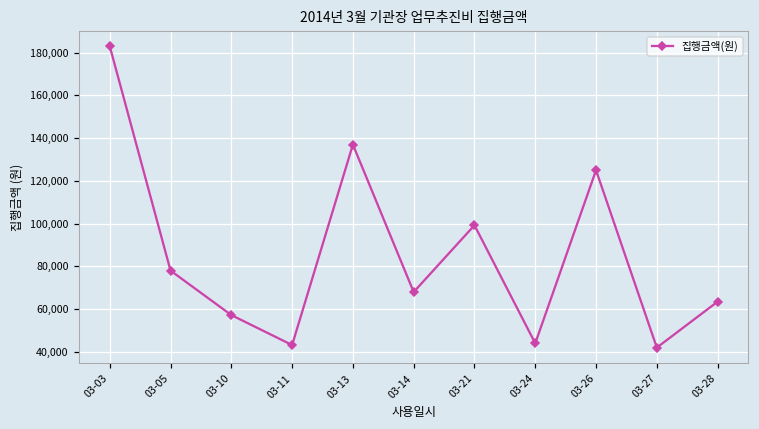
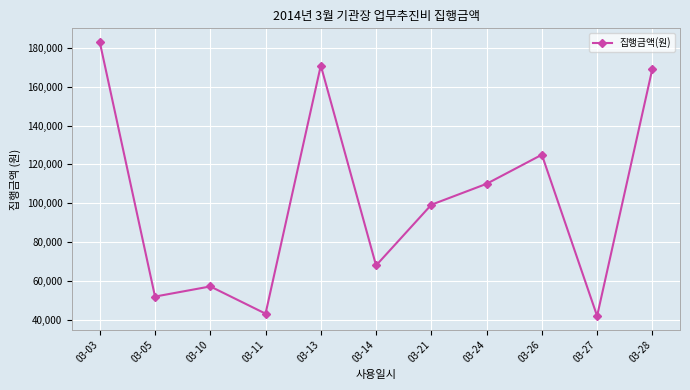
  {
    "03-03": "183,000",
-   "03-05": "78,000",
+   "03-05": "52,000",
    "03-10": "57,000",
    "03-11": "43,000",
-   "03-13": "137,000",
+   "03-13": "171,000",
    "03-14": "68,000",
    "03-21": "99,000",
-   "03-24": "44,000",
+   "03-24": "110,000",
    "03-26": "125,000",
    "03-27": "42,000",
-   "03-28": "64,000"
+   "03-28": "169,000"
  }
